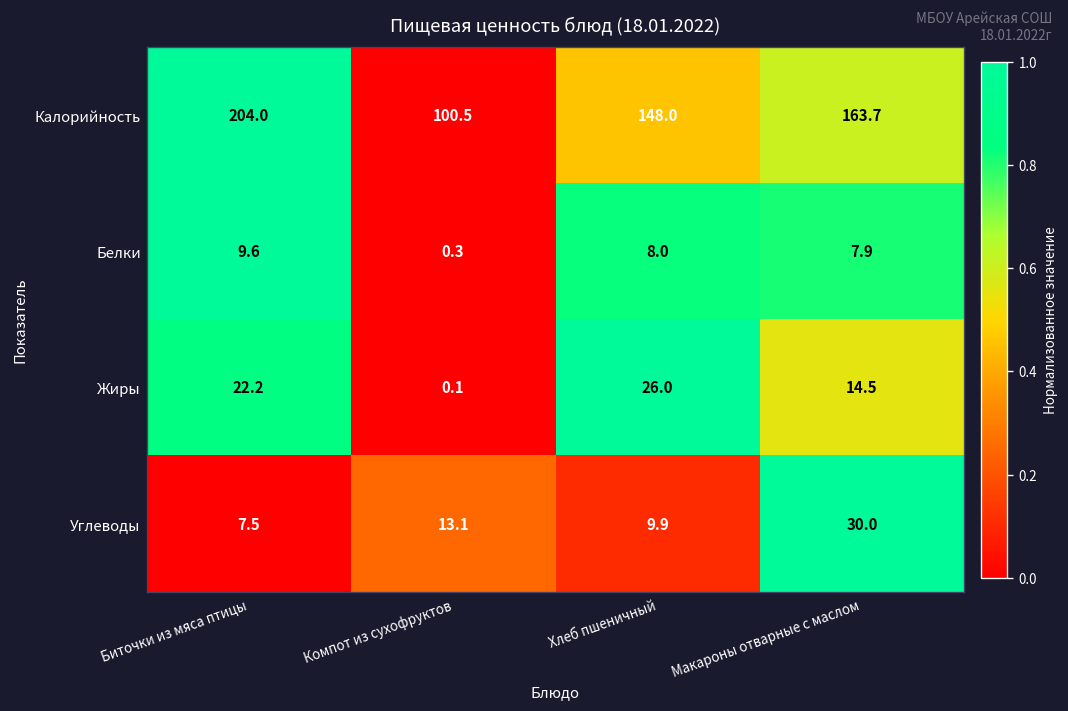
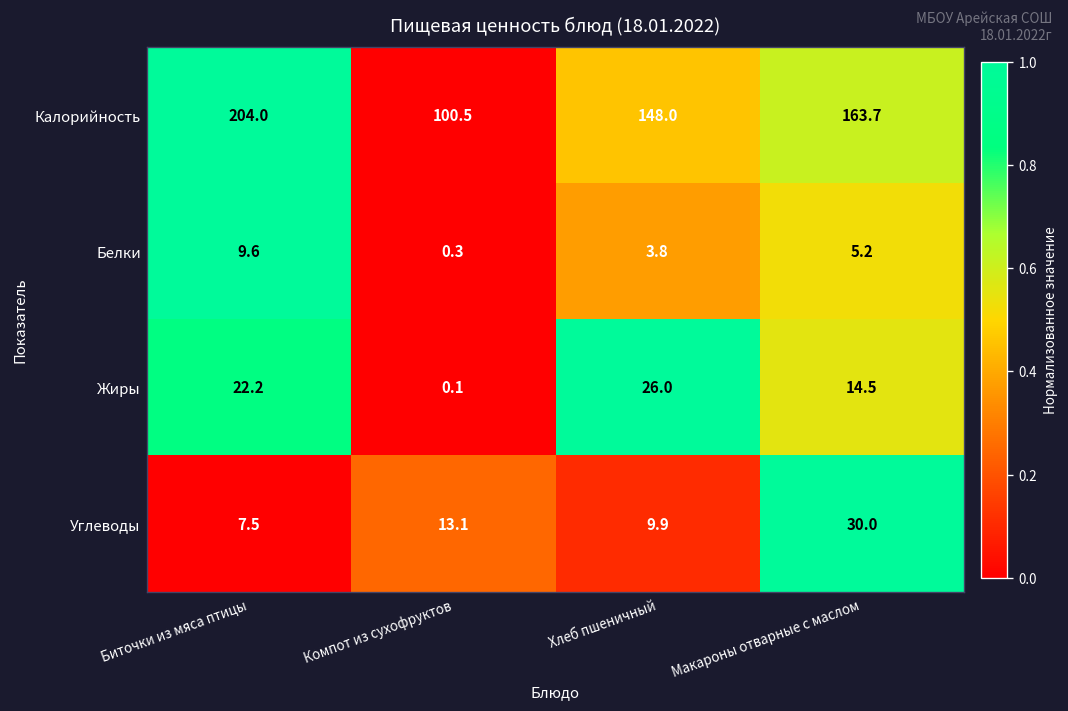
  {
    "Калорийность": {
      "Биточки из мяса птицы": 204.0,
      "Компот из сухофруктов": 100.5,
      "Хлеб пшеничный": 148.0,
      "Макароны отварные с маслом": 163.7
    },
    "Белки": {
      "Биточки из мяса птицы": 9.6,
      "Компот из сухофруктов": 0.3,
-     "Хлеб пшеничный": 8.0,
-     "Макароны отварные с маслом": 7.9
+     "Хлеб пшеничный": 3.8,
+     "Макароны отварные с маслом": 5.2
    },
    "Жиры": {
      "Биточки из мяса птицы": 22.2,
      "Компот из сухофруктов": 0.1,
      "Хлеб пшеничный": 26.0,
      "Макароны отварные с маслом": 14.5
    },
    "Углеводы": {
      "Биточки из мяса птицы": 7.5,
      "Компот из сухофруктов": 13.1,
      "Хлеб пшеничный": 9.9,
      "Макароны отварные с маслом": 30.0
    }
  }
